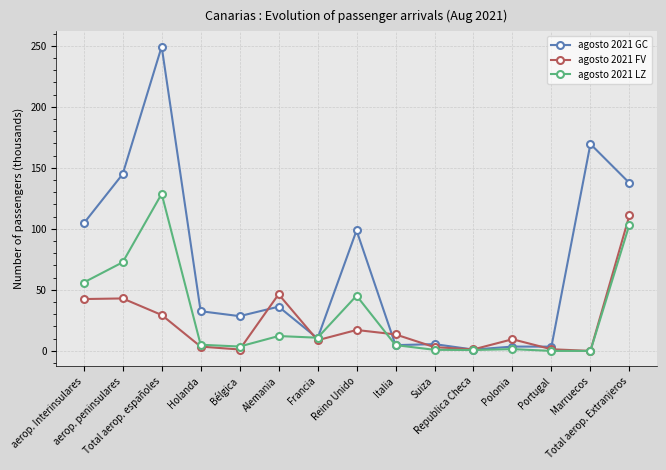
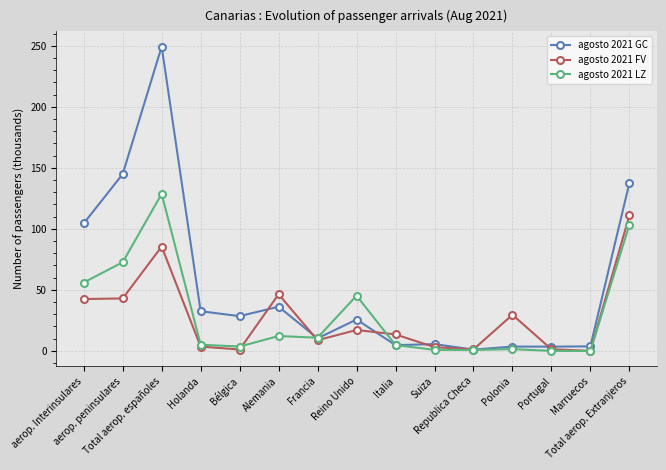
  {
    "agosto 2021 GC": {
      "aerop. Interinsulares": 104,
      "aerop. peninsulares": 145,
      "Total aerop. españoles": 249,
      "Holanda": 33,
      "Bélgica": 28,
      "Alemania": 36,
-     "Reino Unido": 99,
+     "Reino Unido": 26,
      "Suiza": 6,
      "Portugal": 4,
-     "Marruecos": 169,
+     "Marruecos": 4,
      "Total aerop. Extranjeros": 138
    },
    "agosto 2021 FV": {
      "aerop. Interinsulares": 42,
      "aerop. peninsulares": 43,
-     "Total aerop. españoles": 29,
+     "Total aerop. españoles": 85,
      "Bélgica": 1,
      "Alemania": 46,
      "Reino Unido": 17,
      "Italia": 14,
      "Suiza": 3,
-     "Polonia": 10,
+     "Polonia": 30,
      "Total aerop. Extranjeros": 111
    },
    "agosto 2021 LZ": {
      "aerop. Interinsulares": 56,
      "aerop. peninsulares": 73,
      "Total aerop. españoles": 129,
      "Bélgica": 4,
      "Alemania": 12,
      "Reino Unido": 45,
      "Suiza": 1,
      "Total aerop. Extranjeros": 103
    }
  }
